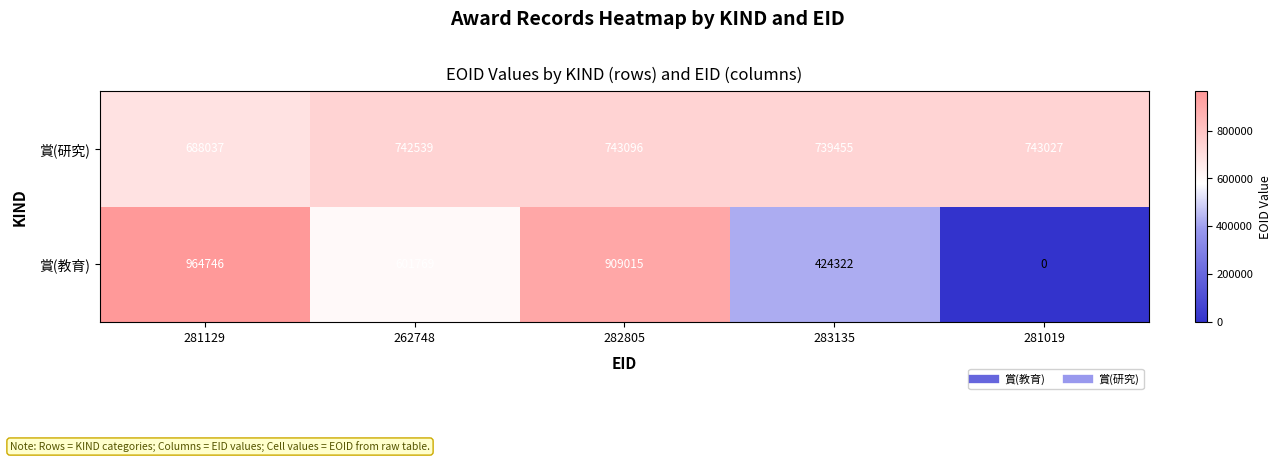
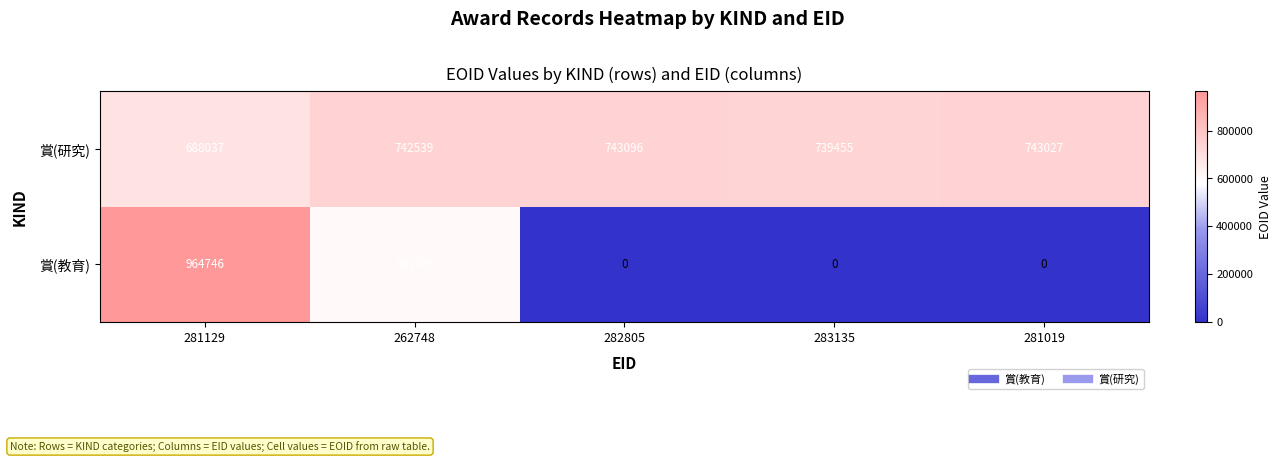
  {
    "賞(教育)": {
      "281129": 964746,
-     "282805": 909015,
-     "283135": 424322,
+     "282805": 0,
+     "283135": 0,
      "281019": 0
    }
  }
